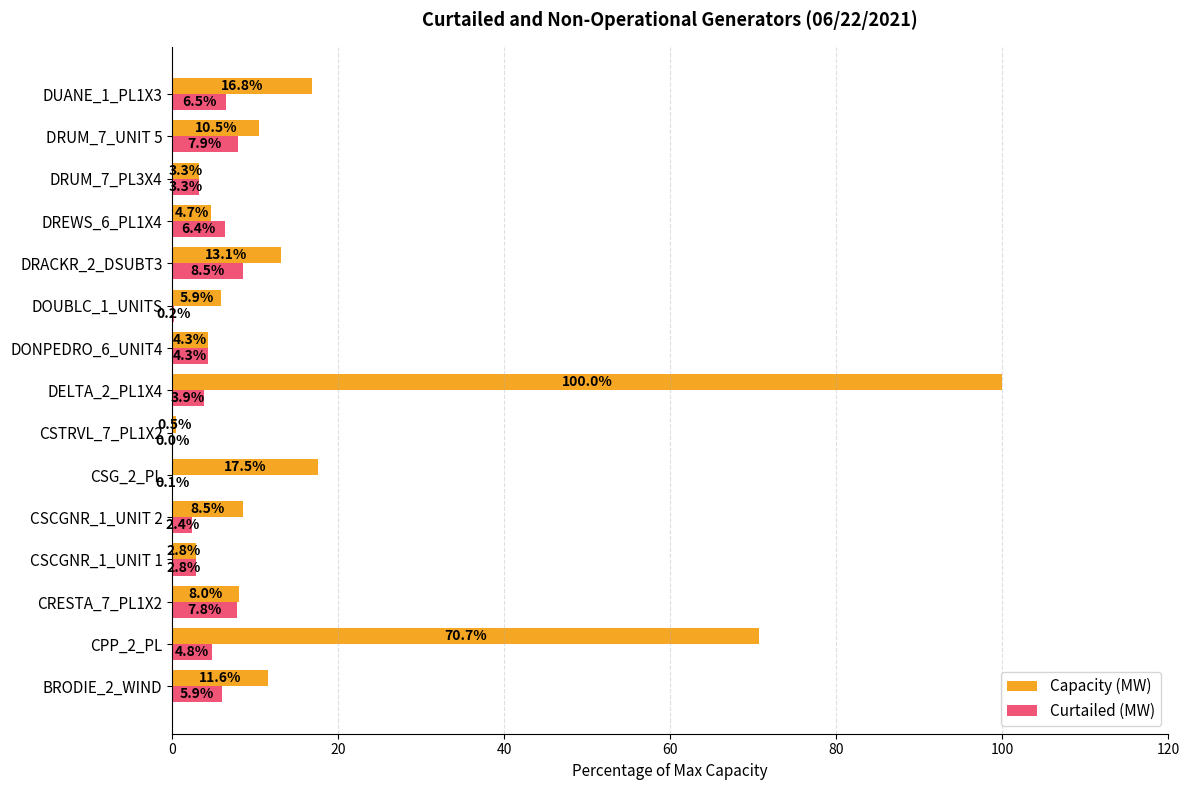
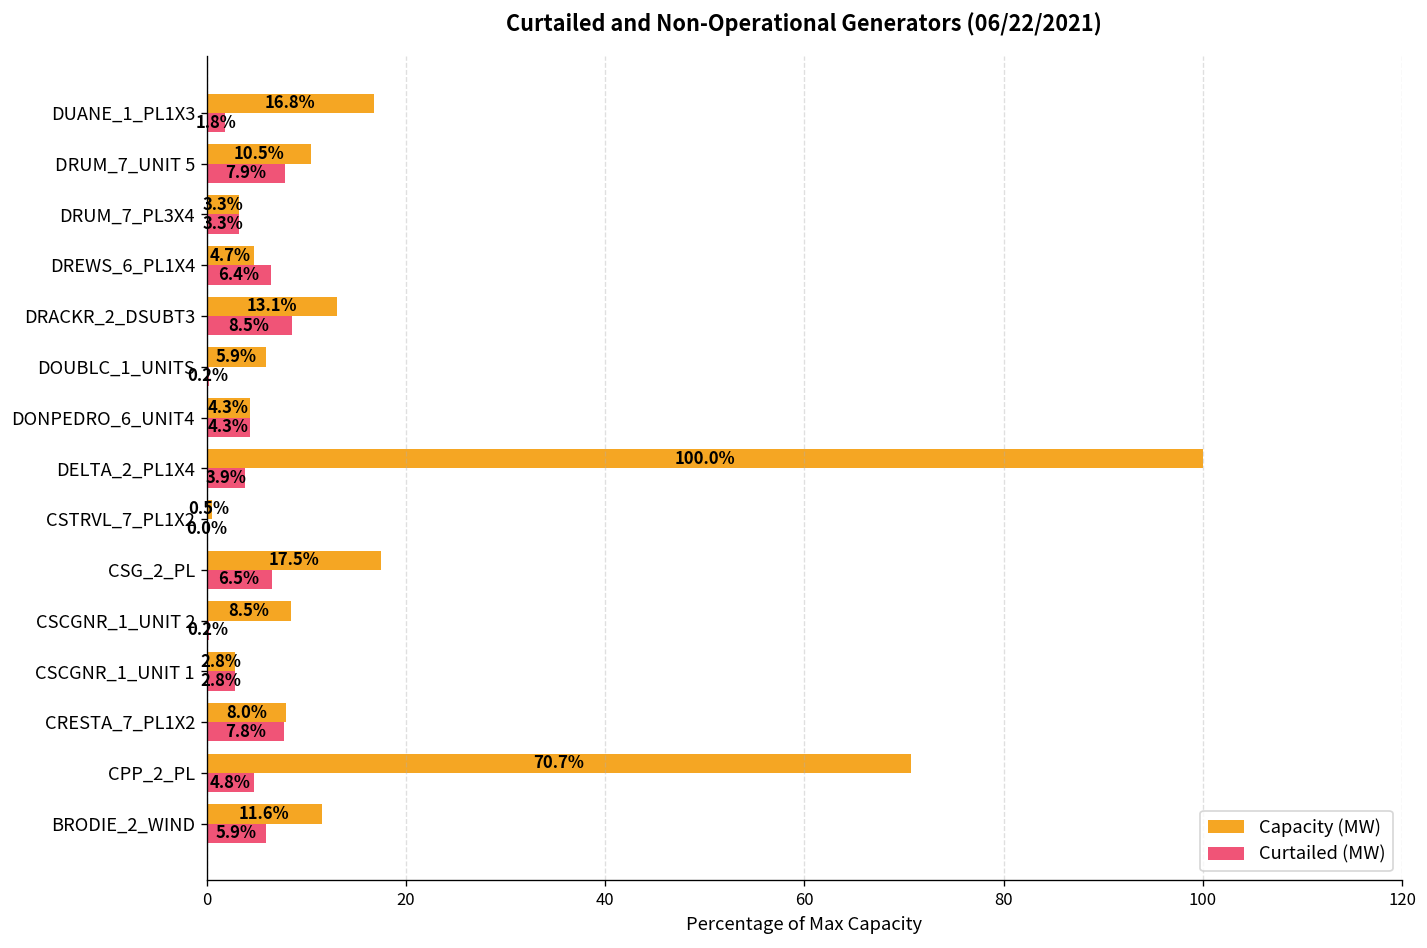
  {
    "Capacity (MW)": {
      "DUANE_1_PL1X3": "16.8%",
      "DRUM_7_UNIT 5": "10.5%",
      "DRUM_7_PL3X4": "3.3%",
      "DREWS_6_PL1X4": "4.7%",
      "DRACKR_2_DSUBT3": "13.1%",
      "DOUBLC_1_UNITS": "5.9%",
      "DONPEDRO_6_UNIT4": "4.3%",
      "DELTA_2_PL1X4": "100.0%",
      "CSTRVL_7_PL1X2": "0.5%",
      "CSG_2_PL": "17.5%",
      "CSCGNR_1_UNIT 2": "8.5%",
      "CSCGNR_1_UNIT 1": "2.8%",
      "CRESTA_7_PL1X2": "8.0%",
      "CPP_2_PL": "70.7%",
      "BRODIE_2_WIND": "11.6%"
    },
    "Curtailed (MW)": {
-     "DUANE_1_PL1X3": "6.5%",
+     "DUANE_1_PL1X3": "1.8%",
      "DRUM_7_UNIT 5": "7.9%",
      "DRUM_7_PL3X4": "3.3%",
      "DREWS_6_PL1X4": "6.4%",
      "DRACKR_2_DSUBT3": "8.5%",
      "DOUBLC_1_UNITS": "0.2%",
      "DONPEDRO_6_UNIT4": "4.3%",
      "DELTA_2_PL1X4": "3.9%",
      "CSTRVL_7_PL1X2": "0.0%",
-     "CSG_2_PL": "0.1%",
-     "CSCGNR_1_UNIT 2": "2.4%",
+     "CSG_2_PL": "6.5%",
+     "CSCGNR_1_UNIT 2": "0.2%",
      "CSCGNR_1_UNIT 1": "2.8%",
      "CRESTA_7_PL1X2": "7.8%",
      "CPP_2_PL": "4.8%",
      "BRODIE_2_WIND": "5.9%"
    }
  }
